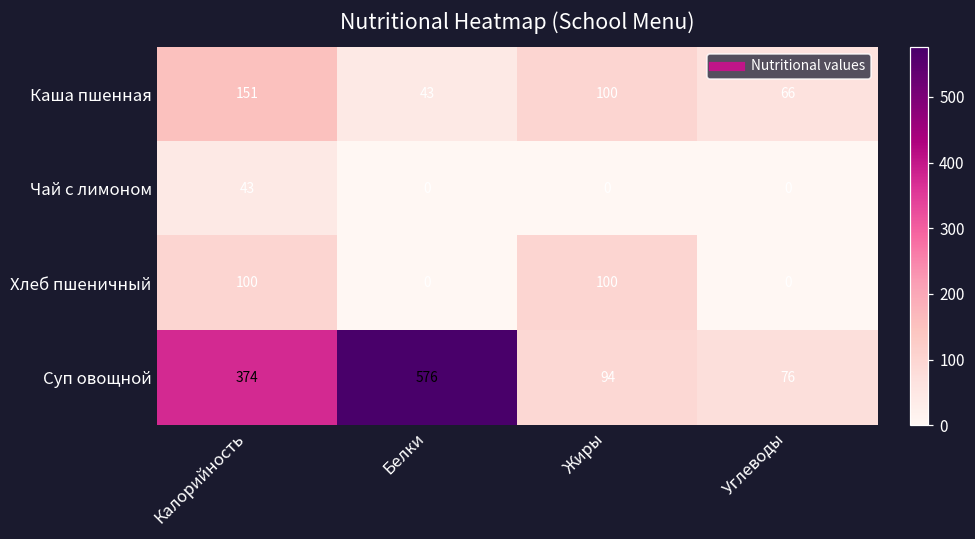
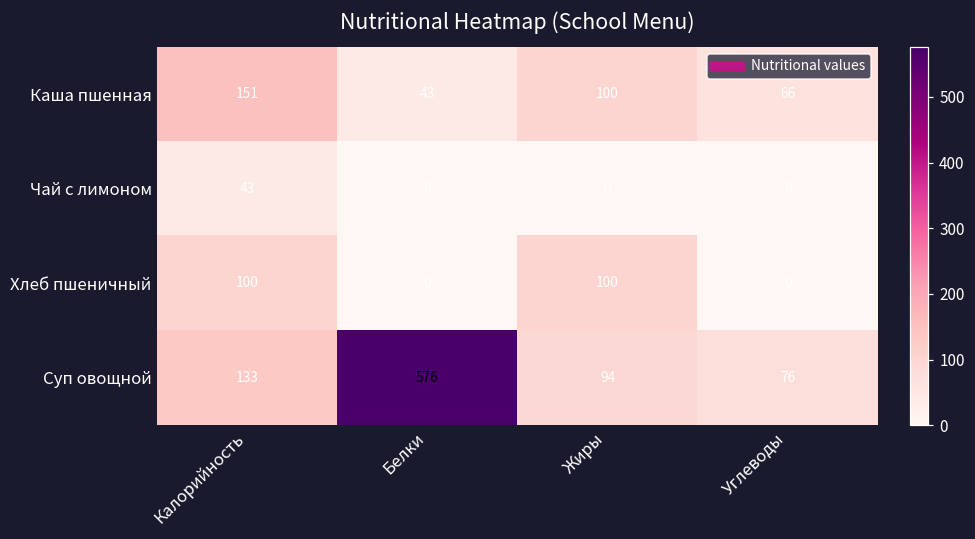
  {
    "Каша пшенная": {
      "Калорийность": 151
    },
    "Суп овощной": {
-     "Калорийность": 374,
+     "Калорийность": 133,
      "Белки": 576
    }
  }
